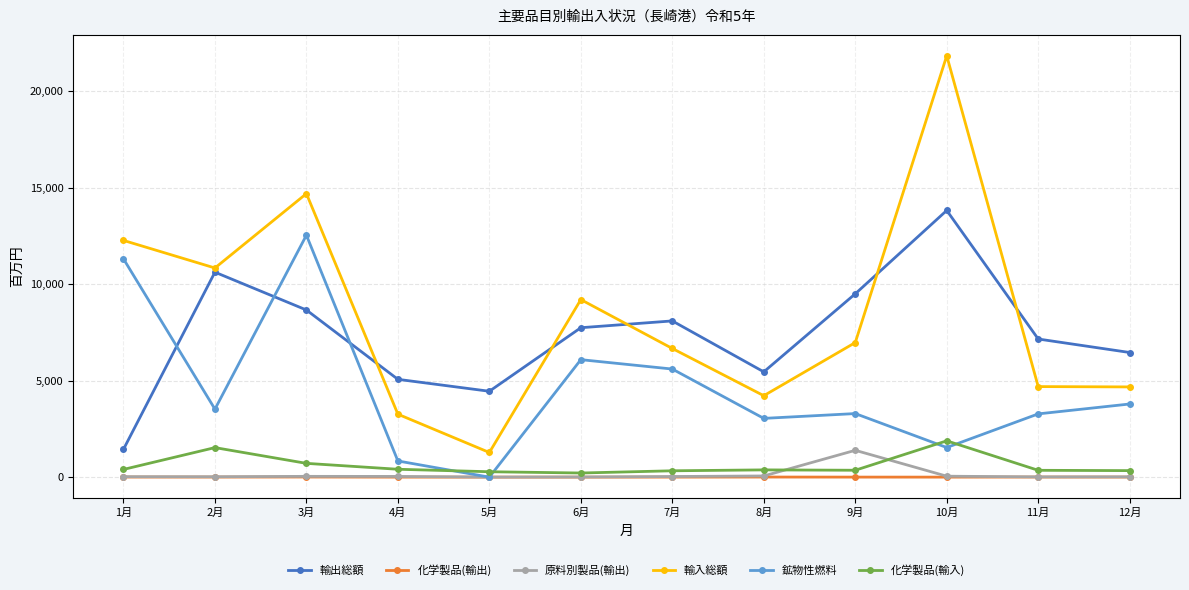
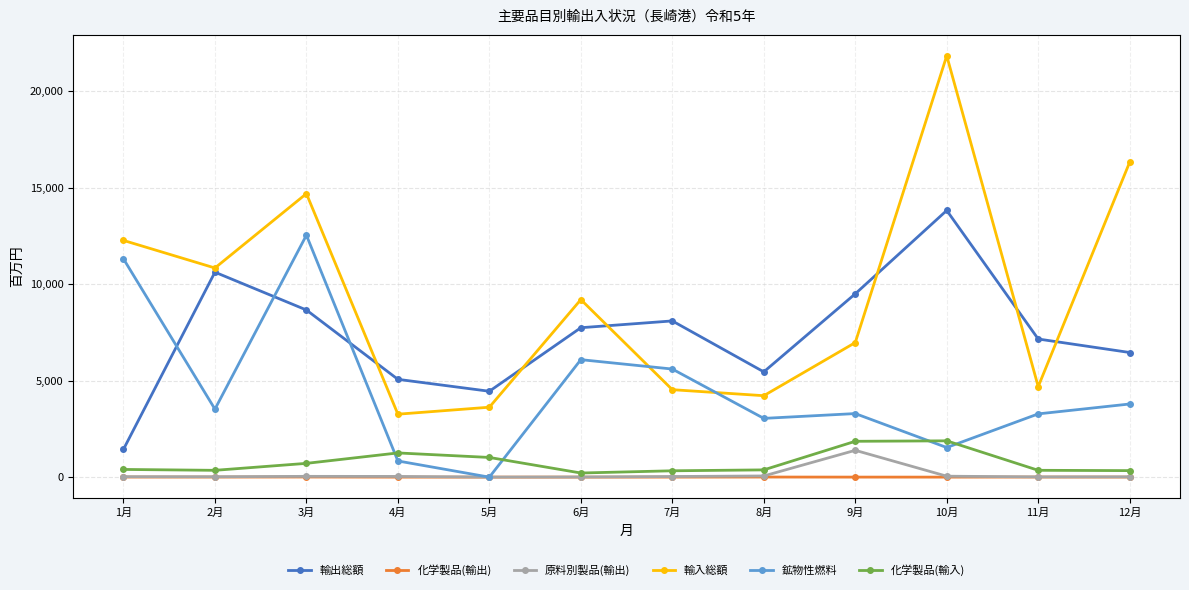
  {
    "化学製品(輸出)": {
      "9月": "0"
    },
    "原料別製品(輸出)": {
      "9月": "1,400"
    },
    "輸入総額": {
      "1月": "12,300",
      "2月": "10,800",
      "3月": "14,700",
      "4月": "3,300",
-     "5月": "1,300",
+     "5月": "3,600",
      "6月": "9,200",
-     "7月": "6,700",
+     "7月": "4,500",
      "8月": "4,200",
      "9月": "7,000",
      "10月": "21,800",
      "11月": "4,700",
-     "12月": "4,700"
+     "12月": "16,300"
    },
    "化学製品(輸入)": {
      "1月": "400",
-     "2月": "1,500",
+     "2月": "400",
      "3月": "700",
-     "4月": "400",
-     "5月": "300",
+     "4月": "1,300",
+     "5月": "1,000",
      "6月": "200",
      "7月": "300",
      "8月": "400",
-     "9月": "400",
+     "9月": "1,900",
      "10月": "1,900",
      "11月": "400",
      "12月": "300"
    }
  }
